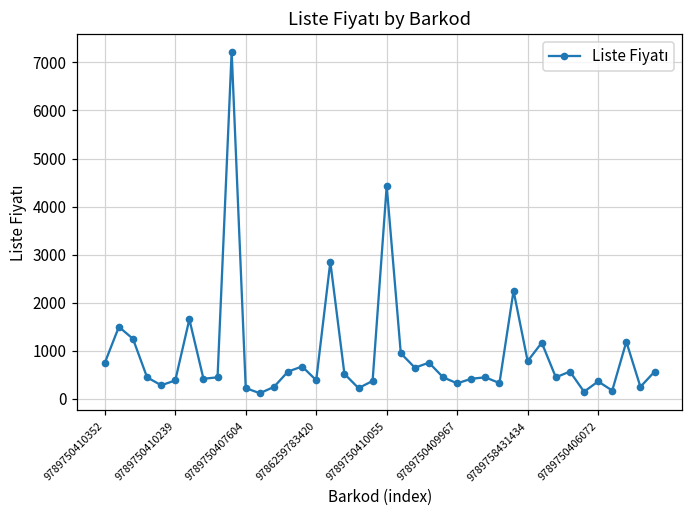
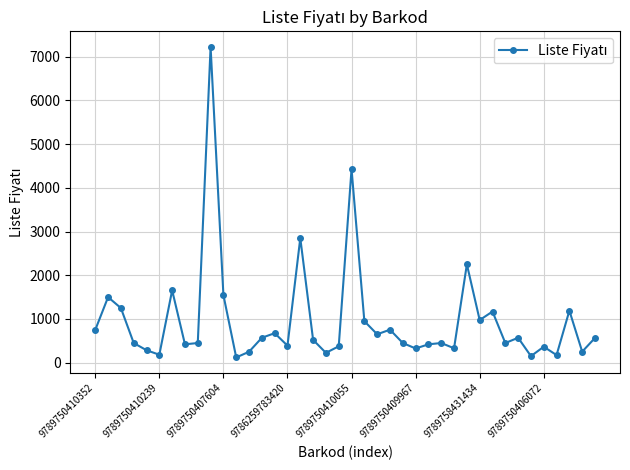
  {
    "9789750410352": 800,
-   "9789750410239": 400,
-   "9789750407604": 200,
+   "9789750410239": 200,
+   "9789750407604": 1500,
    "9786259783420": 400,
    "9789750410055": 4400,
    "9789750409967": 300,
-   "9789758431434": 800,
+   "9789758431434": 1000,
    "9789750406072": 400
  }
